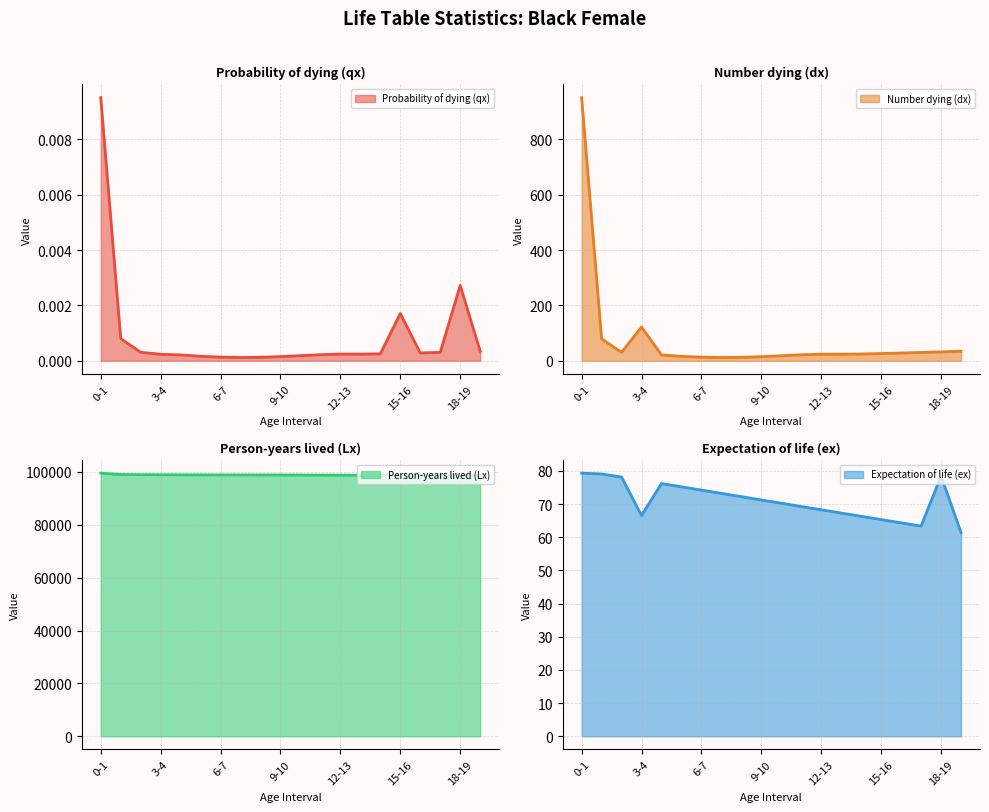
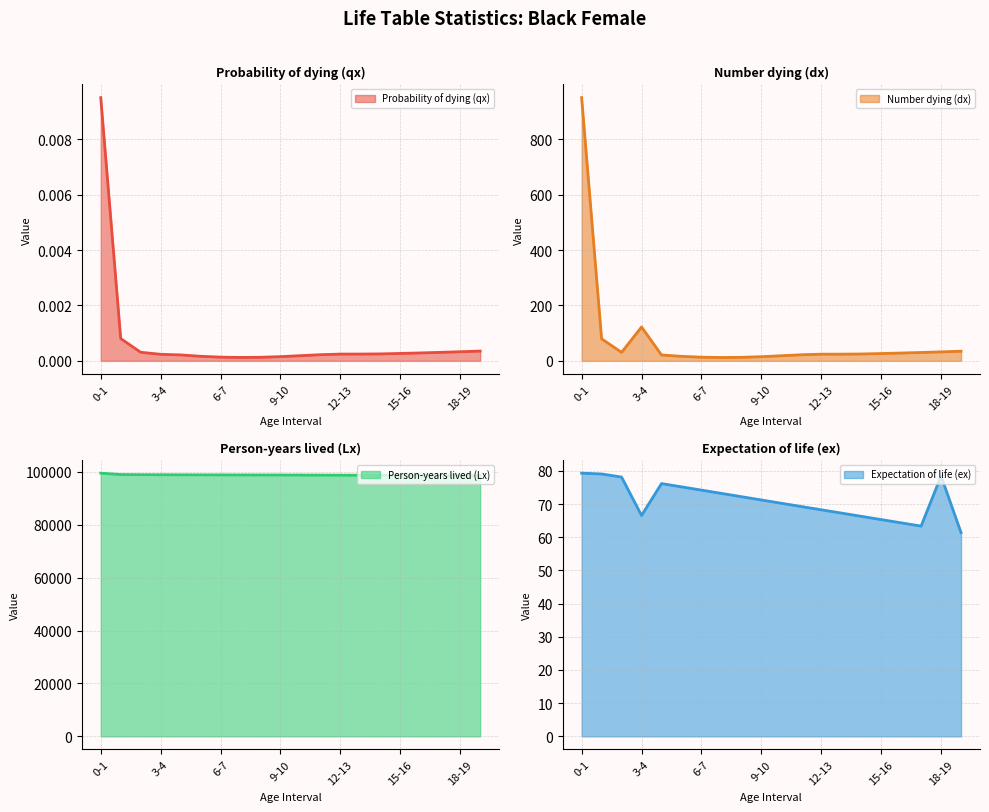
  {
    "Probability of dying (qx)": {
      "0-1": 0.0095,
      "3-4": 0.0002,
      "6-7": 0.0001,
      "9-10": 0.0002,
      "12-13": 0.0002,
-     "15-16": 0.0017,
-     "18-19": 0.0027
+     "15-16": 0.0003,
+     "18-19": 0.0003
    },
    "Number dying (dx)": {
      "0-1": 950,
      "3-4": 120,
      "6-7": 10,
      "9-10": 10,
      "12-13": 20,
      "15-16": 30,
      "18-19": 30
    },
    "Person-years lived (Lx)": {
      "0-1": 100000,
      "3-4": 99000,
      "6-7": 99000,
      "9-10": 99000,
      "12-13": 99000
    },
    "Expectation of life (ex)": {
      "0-1": 79,
      "3-4": 67,
      "6-7": 74,
      "9-10": 71,
      "12-13": 68,
      "15-16": 65
    }
  }
